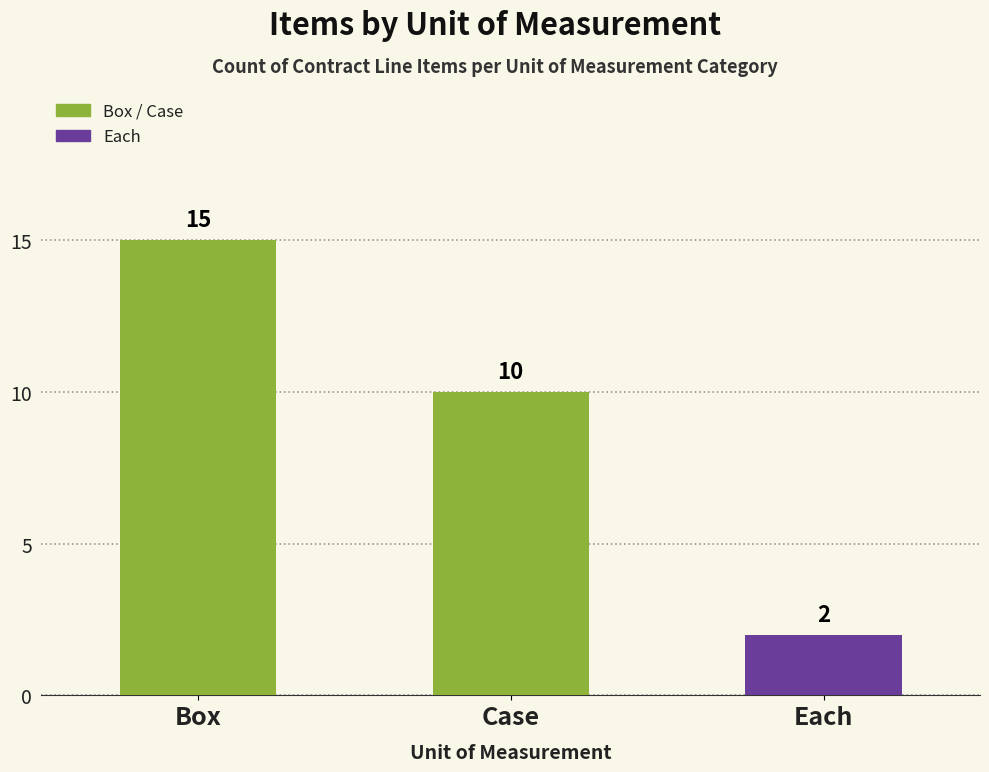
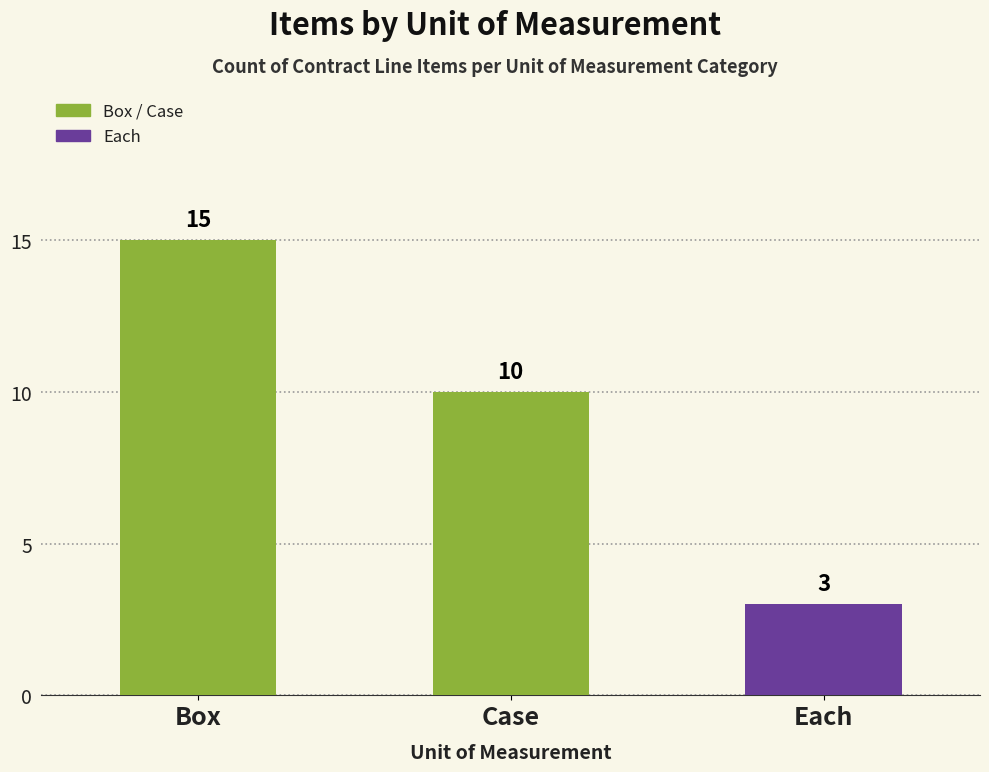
  {
    "Box": 15,
    "Case": 10,
-   "Each": 2
+   "Each": 3
  }
